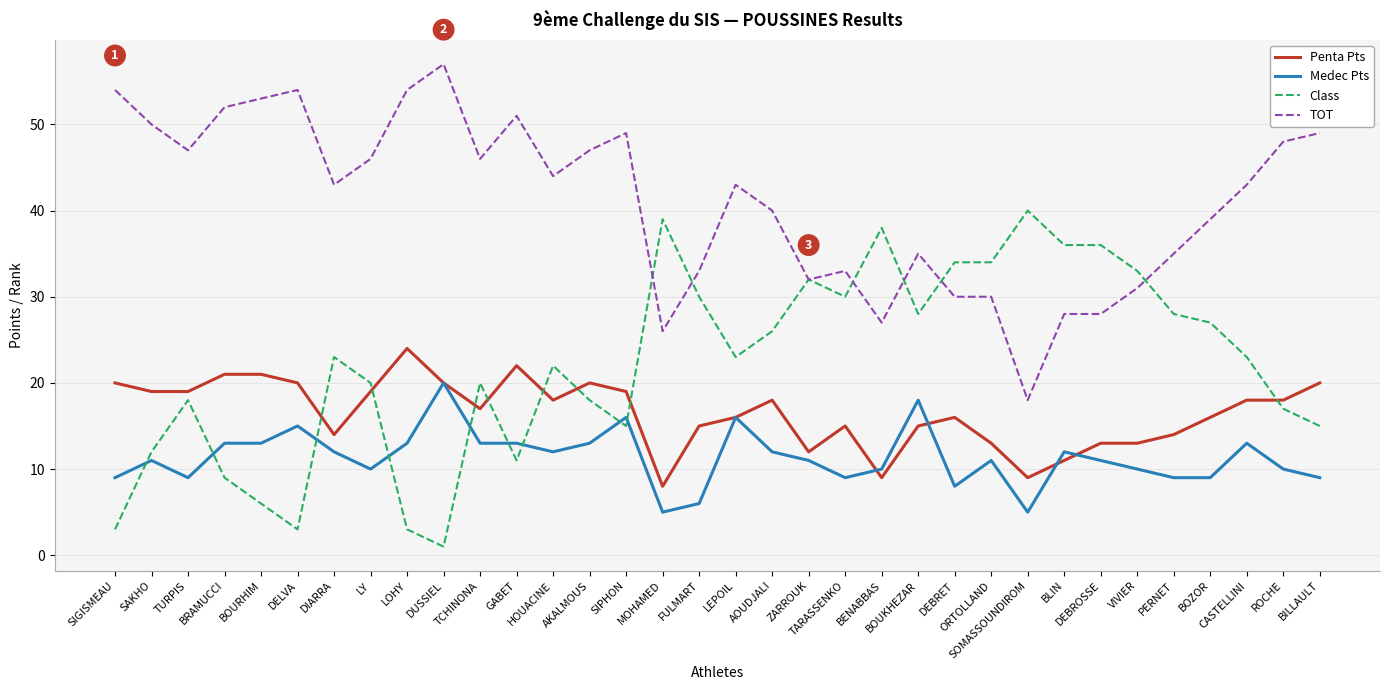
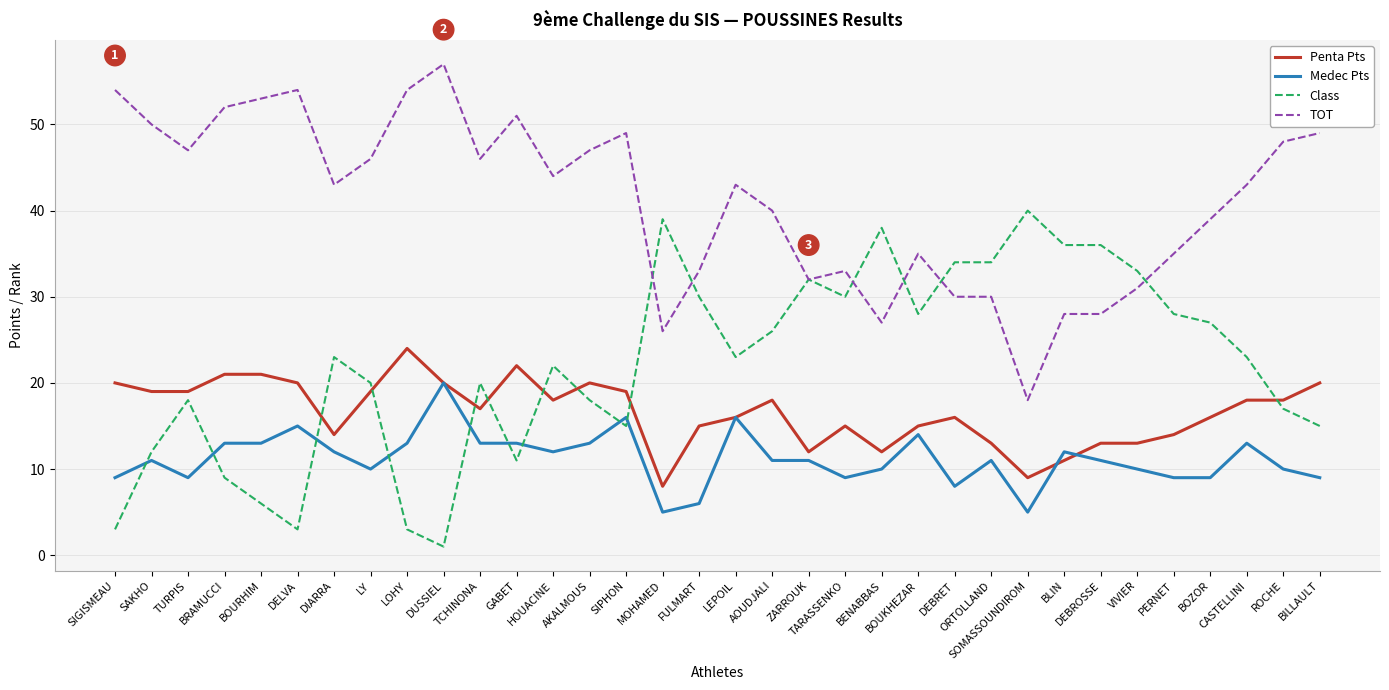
  {
    "Penta Pts": {
      "SIGISMEAU": 20,
      "SAKHO": 19,
      "TURPIS": 19,
      "BRAMUCCI": 21,
      "BOURHIM": 21,
      "DELVA": 20,
      "DIARRA": 14,
      "LY": 19,
      "LOHY": 24,
      "TCHINONA": 17,
      "GABET": 22,
      "HOUACINE": 18,
      "AKALMOUS": 20,
      "SIPHON": 19,
      "MOHAMED": 8,
      "FULMART": 15,
      "AOUDJALI": 18,
      "ZARROUK": 12,
      "TARASSENKO": 15,
-     "BENABBAS": 9,
+     "BENABBAS": 12,
      "BOUKHEZAR": 15,
      "DEBRET": 16,
      "ORTOLLAND": 13,
      "SOMASSOUNDIROM": 9,
      "BLIN": 11,
      "DEBROSSE": 13,
      "VIVIER": 13,
      "PERNET": 14,
      "BOZOR": 16,
      "CASTELLINI": 18,
      "ROCHE": 18,
      "BILLAULT": 20
    },
    "Medec Pts": {
      "SIGISMEAU": 9,
      "SAKHO": 11,
      "TURPIS": 9,
      "BRAMUCCI": 13,
      "BOURHIM": 13,
      "DELVA": 15,
      "DIARRA": 12,
      "LY": 10,
      "LOHY": 13,
      "TCHINONA": 13,
      "GABET": 13,
      "HOUACINE": 12,
      "AKALMOUS": 13,
      "SIPHON": 16,
      "MOHAMED": 5,
      "FULMART": 6,
-     "AOUDJALI": 12,
+     "AOUDJALI": 11,
      "ZARROUK": 11,
      "TARASSENKO": 9,
      "BENABBAS": 10,
-     "BOUKHEZAR": 18,
+     "BOUKHEZAR": 14,
      "DEBRET": 8,
      "ORTOLLAND": 11,
      "SOMASSOUNDIROM": 5,
      "BLIN": 12,
      "DEBROSSE": 11,
      "VIVIER": 10,
      "PERNET": 9,
      "BOZOR": 9,
      "CASTELLINI": 13,
      "ROCHE": 10,
      "BILLAULT": 9
    },
    "Class": {
      "SIGISMEAU": 3,
      "SAKHO": 12,
      "TURPIS": 18,
      "BRAMUCCI": 9,
      "BOURHIM": 6,
      "DELVA": 3,
      "DIARRA": 23,
      "LY": 20,
      "LOHY": 3,
      "DUSSIEL": 1,
      "TCHINONA": 20,
      "GABET": 11,
      "HOUACINE": 22,
      "AKALMOUS": 18,
      "SIPHON": 15,
      "MOHAMED": 39,
      "FULMART": 30,
      "LEPOIL": 23,
      "AOUDJALI": 26,
      "TARASSENKO": 30,
      "BENABBAS": 38,
      "BOUKHEZAR": 28,
      "DEBRET": 34,
      "ORTOLLAND": 34,
      "SOMASSOUNDIROM": 40,
      "BLIN": 36,
      "DEBROSSE": 36,
      "VIVIER": 33,
      "PERNET": 28,
      "BOZOR": 27,
      "CASTELLINI": 23,
      "ROCHE": 17,
      "BILLAULT": 15
    },
    "TOT": {
      "SIGISMEAU": 54,
      "SAKHO": 50,
      "TURPIS": 47,
      "BRAMUCCI": 52,
      "BOURHIM": 53,
      "DELVA": 54,
      "DIARRA": 43,
      "LY": 46,
      "LOHY": 54,
      "DUSSIEL": 57,
      "TCHINONA": 46,
      "GABET": 51,
      "HOUACINE": 44,
      "AKALMOUS": 47,
      "SIPHON": 49,
      "MOHAMED": 26,
      "FULMART": 33,
      "LEPOIL": 43,
      "AOUDJALI": 40,
      "TARASSENKO": 33,
      "BENABBAS": 27,
      "BOUKHEZAR": 35,
      "DEBRET": 30,
      "ORTOLLAND": 30,
      "SOMASSOUNDIROM": 18,
      "BLIN": 28,
      "DEBROSSE": 28,
      "VIVIER": 31,
      "PERNET": 35,
      "BOZOR": 39,
      "CASTELLINI": 43,
      "ROCHE": 48,
      "BILLAULT": 49
    }
  }
